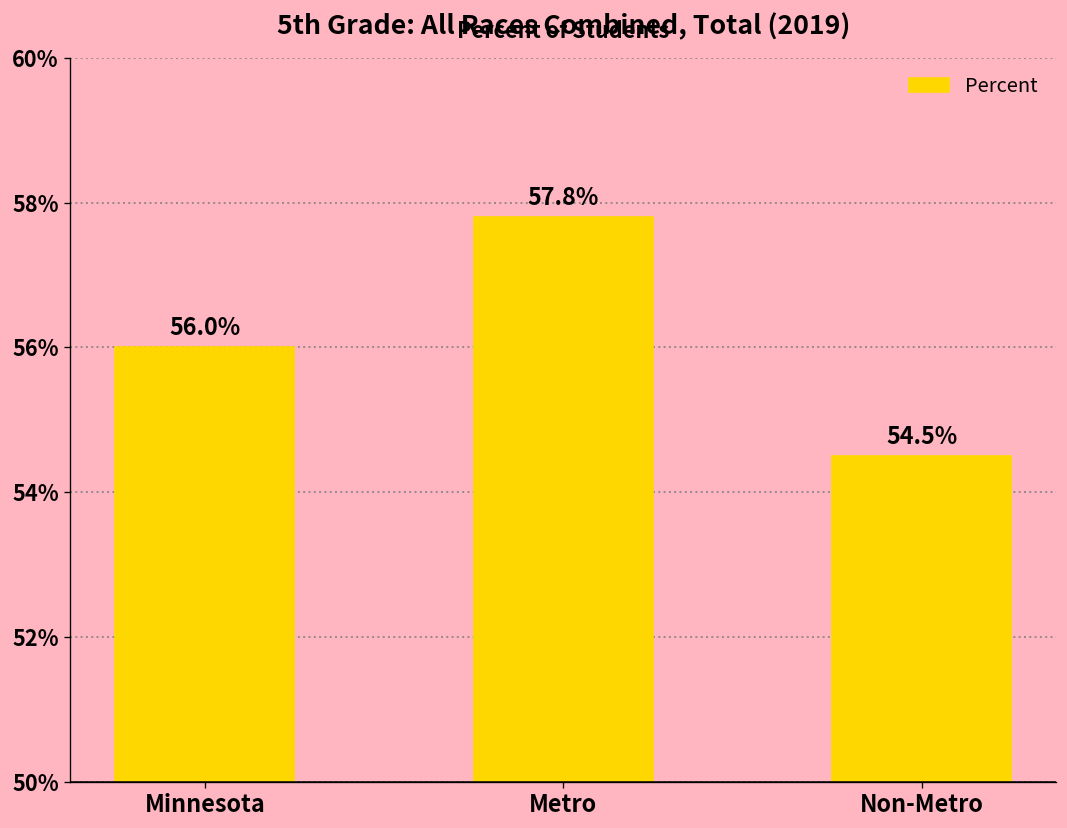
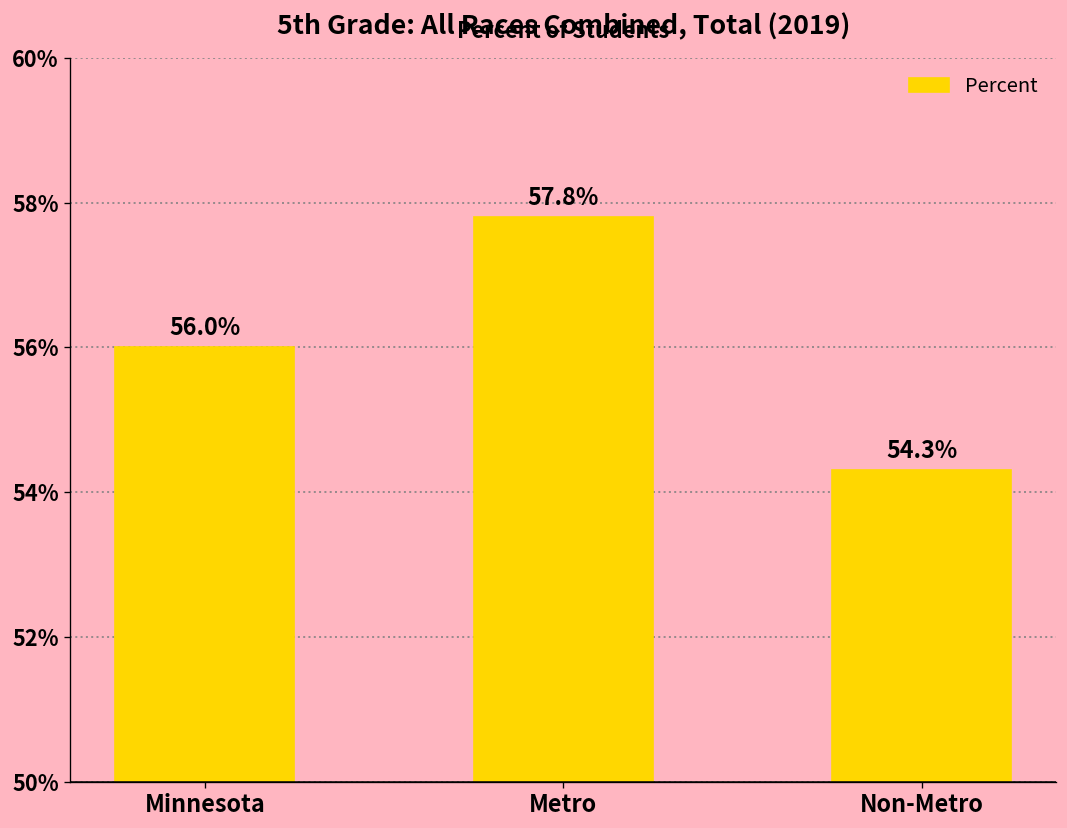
  {
    "Minnesota": "56.0%",
    "Metro": "57.8%",
-   "Non-Metro": "54.5%"
+   "Non-Metro": "54.3%"
  }
